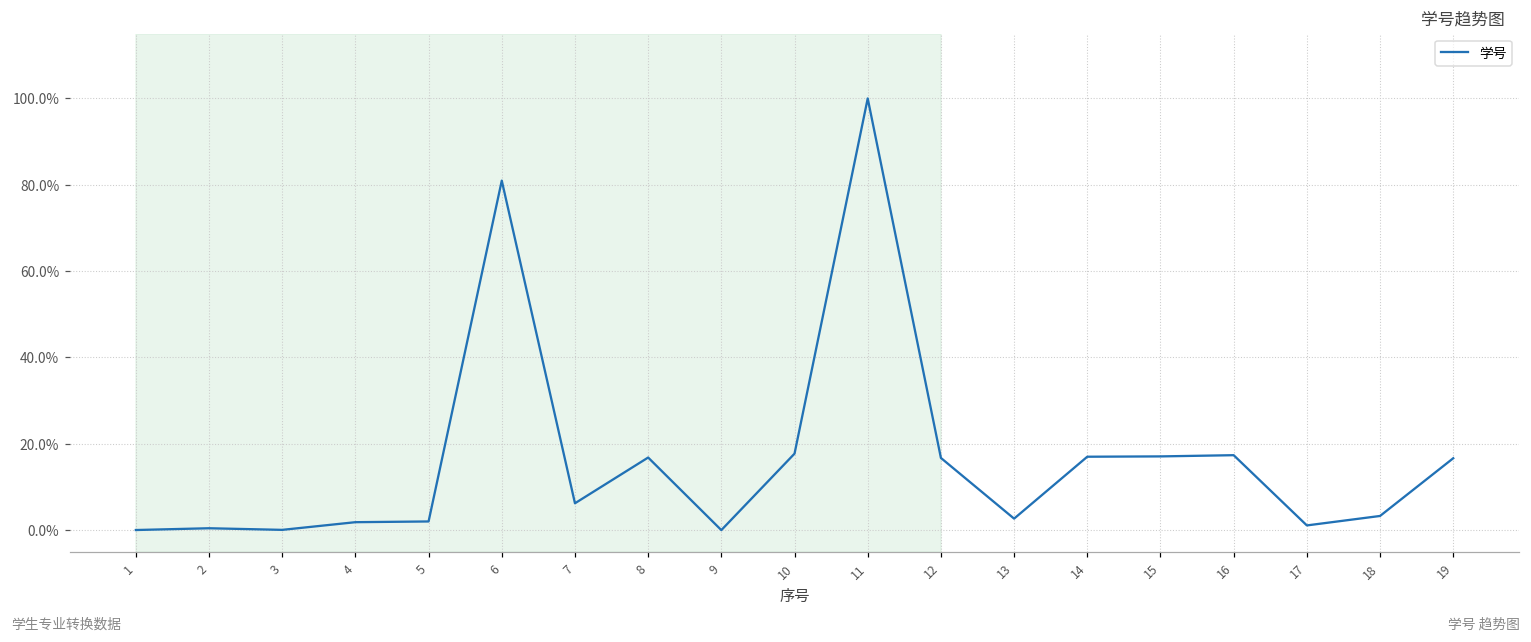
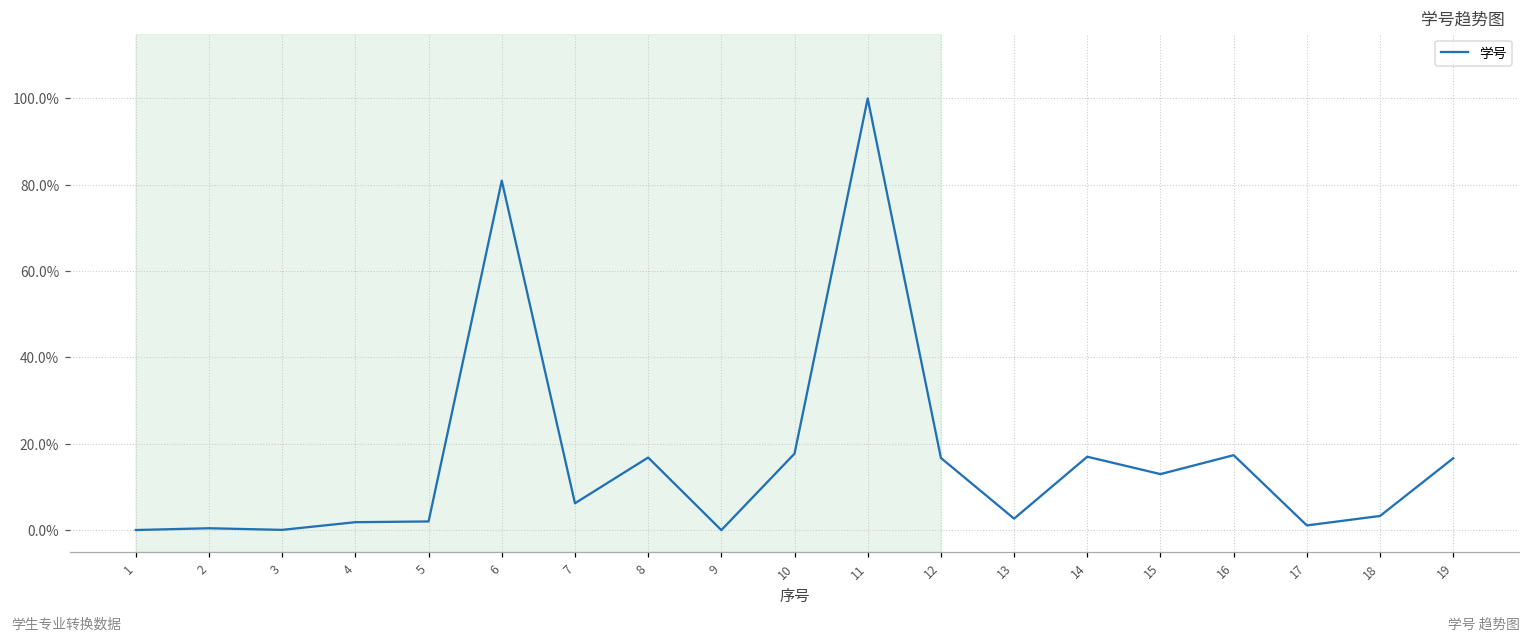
  {
    "1": "0%",
    "2": "0%",
    "3": "0%",
    "4": "2%",
    "5": "2%",
    "6": "81%",
    "7": "6%",
    "8": "17%",
    "9": "0%",
    "10": "18%",
    "11": "100%",
    "12": "17%",
    "13": "3%",
    "14": "17%",
-   "15": "17%",
+   "15": "13%",
    "16": "17%",
    "17": "1%",
    "18": "3%",
    "19": "17%"
  }
